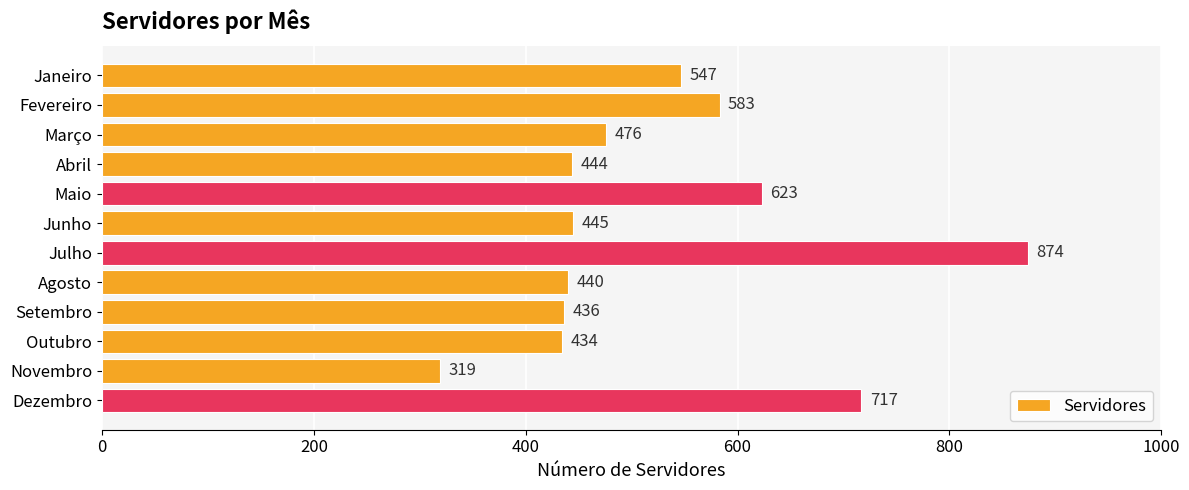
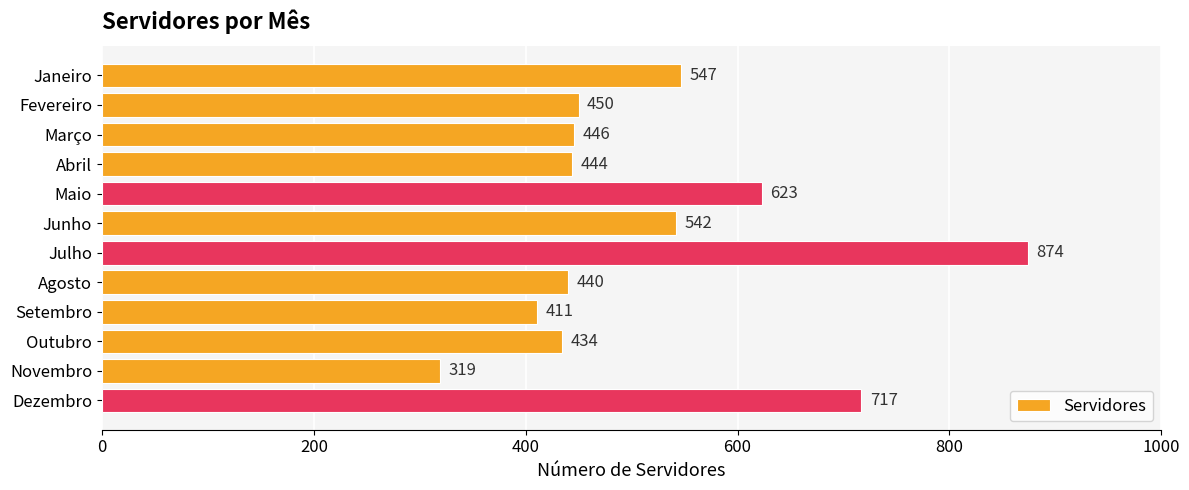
  {
    "Janeiro": 547,
-   "Fevereiro": 583,
-   "Março": 476,
+   "Fevereiro": 450,
+   "Março": 446,
    "Abril": 444,
    "Maio": 623,
-   "Junho": 445,
+   "Junho": 542,
    "Julho": 874,
    "Agosto": 440,
-   "Setembro": 436,
+   "Setembro": 411,
    "Outubro": 434,
    "Novembro": 319,
    "Dezembro": 717
  }
